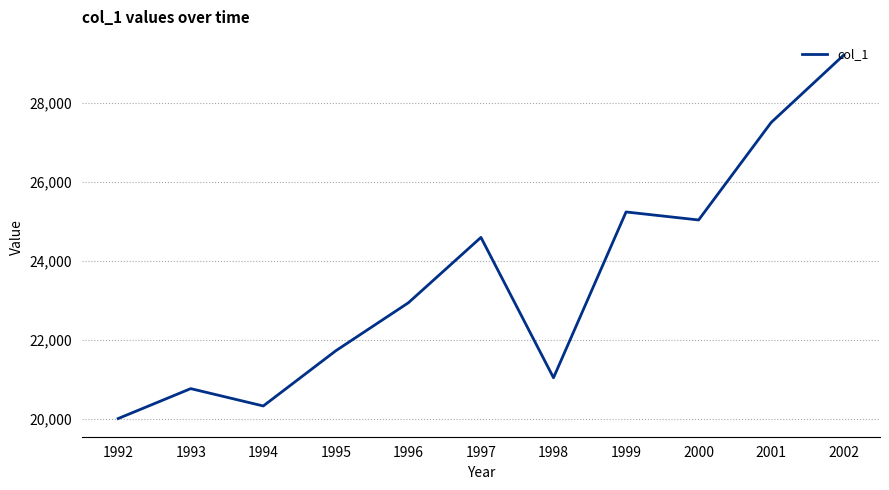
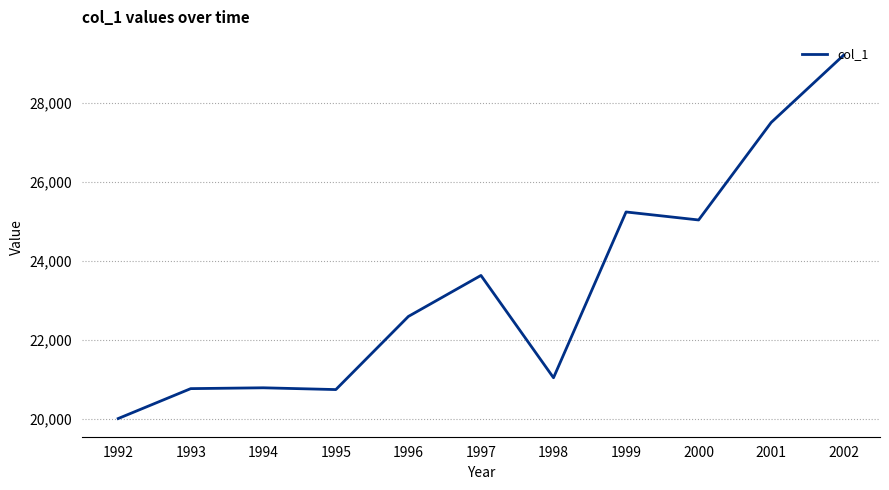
  {
    "1992": "20,000",
    "1993": "20,800",
-   "1994": "20,300",
-   "1995": "21,700",
-   "1996": "22,900",
-   "1997": "24,600",
+   "1994": "20,800",
+   "1995": "20,700",
+   "1996": "22,600",
+   "1997": "23,600",
    "1998": "21,000",
    "1999": "25,200",
    "2000": "25,000",
    "2001": "27,500",
    "2002": "29,200"
  }
